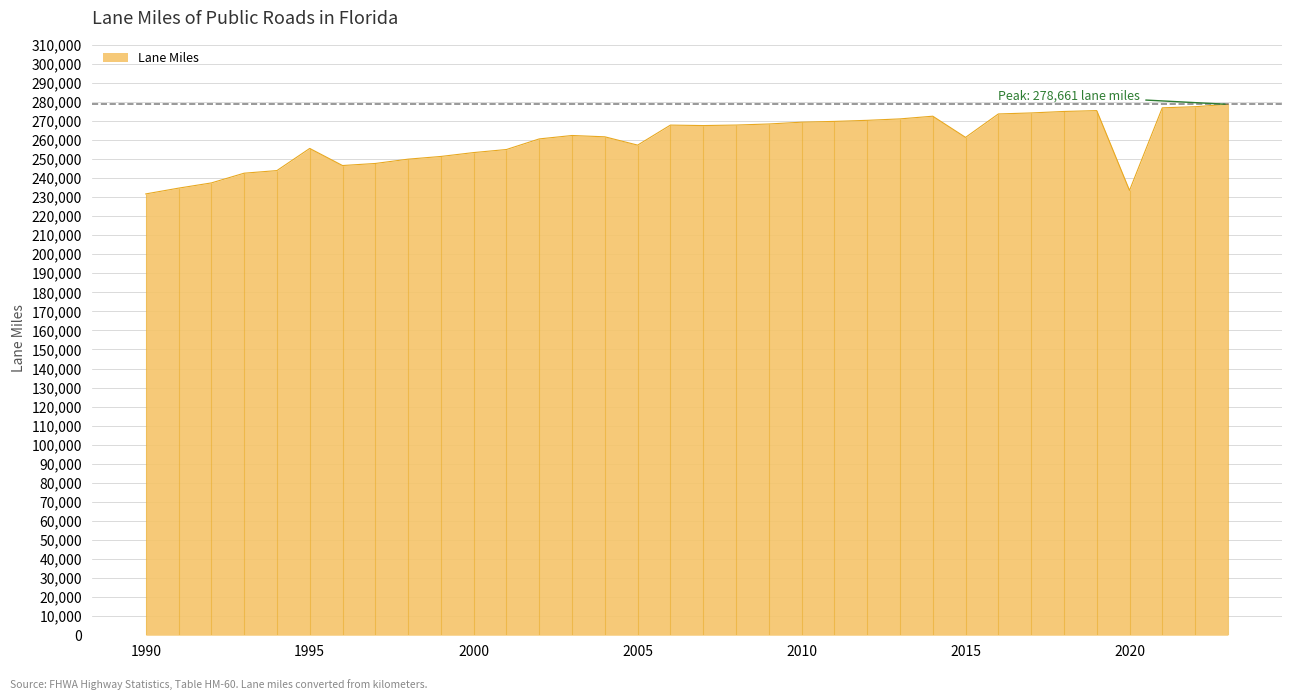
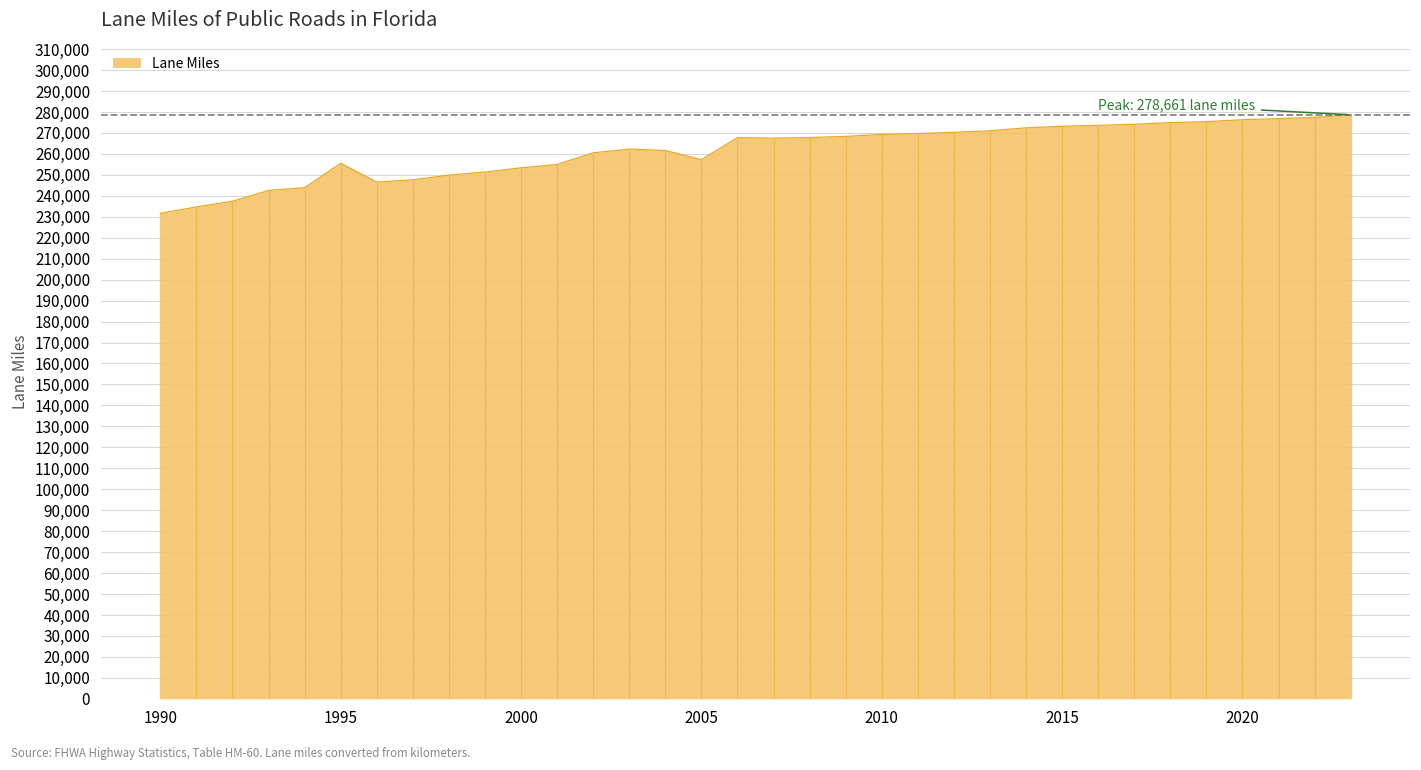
  {
    "1990": "232,000",
    "1995": "256,000",
    "2000": "253,000",
    "2005": "257,000",
    "2010": "269,000",
-   "2015": "261,000",
-   "2020": "233,000"
+   "2015": "273,000",
+   "2020": "276,000"
  }
